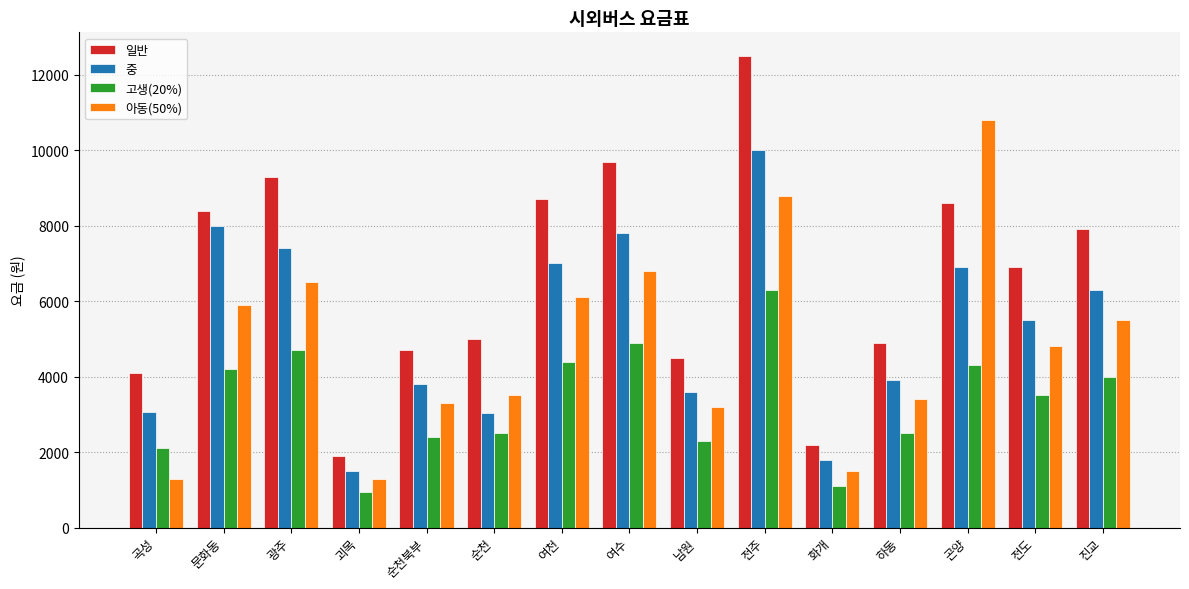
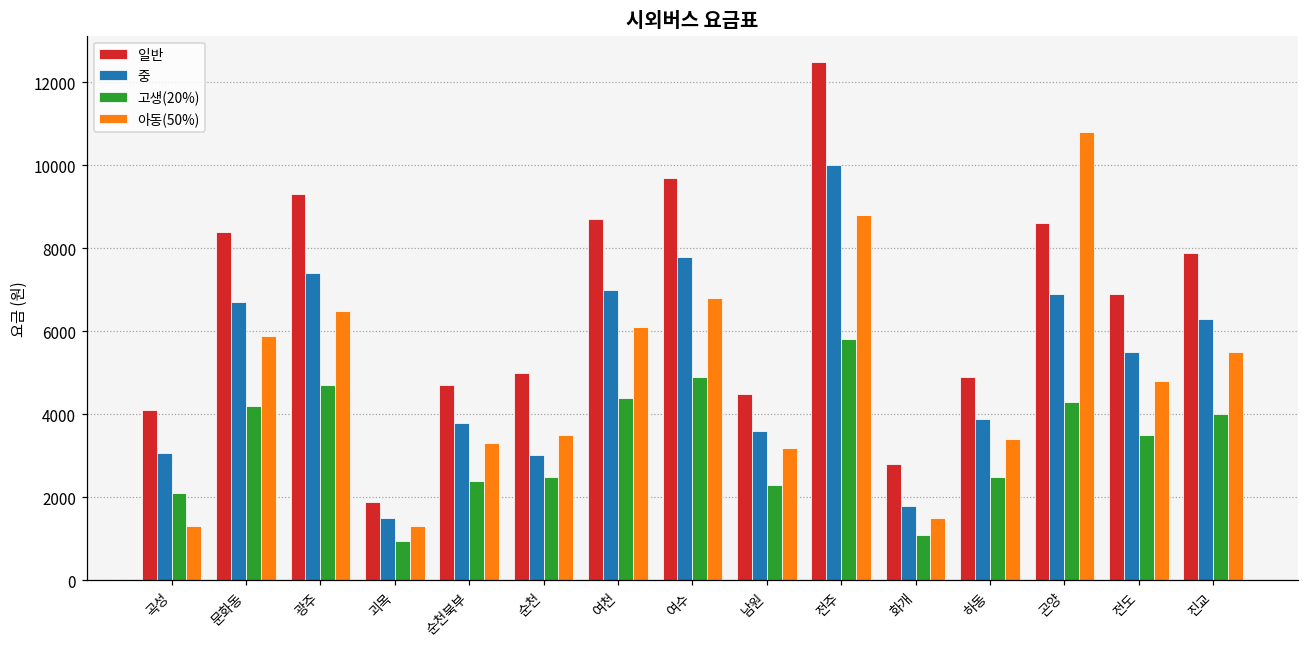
  {
    "일반": {
      "곡성": 4100,
      "문화동": 8400,
      "광주": 9300,
      "괴목": 1900,
      "순천북부": 4700,
      "순천": 5000,
      "여천": 8700,
      "여수": 9700,
      "남원": 4500,
      "전주": 12500,
-     "화개": 2200,
+     "화개": 2800,
      "하동": 4900,
      "곤양": 8600,
      "전도": 6900,
      "진교": 7900
    },
    "중": {
      "곡성": 3100,
-     "문화동": 8000,
+     "문화동": 6700,
      "광주": 7400,
      "괴목": 1500,
      "순천북부": 3800,
      "순천": 3000,
      "여천": 7000,
      "여수": 7800,
      "남원": 3600,
      "전주": 10000,
      "화개": 1800,
      "하동": 3900,
      "곤양": 6900,
      "전도": 5500,
      "진교": 6300
    },
    "고생(20%)": {
      "곡성": 2100,
      "문화동": 4200,
      "광주": 4700,
      "괴목": 1000,
      "순천북부": 2400,
      "순천": 2500,
      "여천": 4400,
      "여수": 4900,
      "남원": 2300,
-     "전주": 6300,
+     "전주": 5800,
      "화개": 1100,
      "하동": 2500,
      "곤양": 4300,
      "전도": 3500,
      "진교": 4000
    },
    "아동(50%)": {
      "곡성": 1300,
      "문화동": 5900,
      "광주": 6500,
      "괴목": 1300,
      "순천북부": 3300,
      "순천": 3500,
      "여천": 6100,
      "여수": 6800,
      "남원": 3200,
      "전주": 8800,
      "화개": 1500,
      "하동": 3400,
      "곤양": 10800,
      "전도": 4800,
      "진교": 5500
    }
  }
